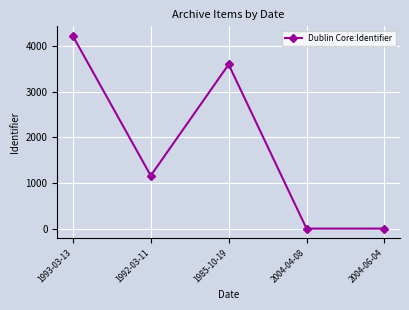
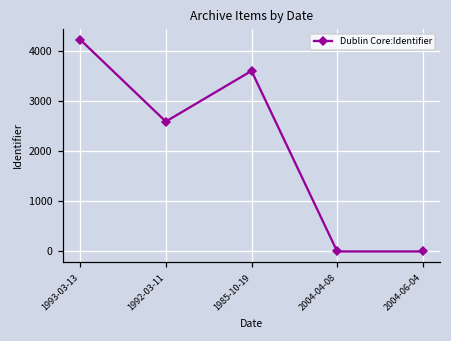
  {
    "1993-03-13": 4200,
-   "1992-03-11": 1200,
+   "1992-03-11": 2600,
    "1985-10-19": 3600,
    "2004-04-08": 0,
    "2004-06-04": 0
  }
